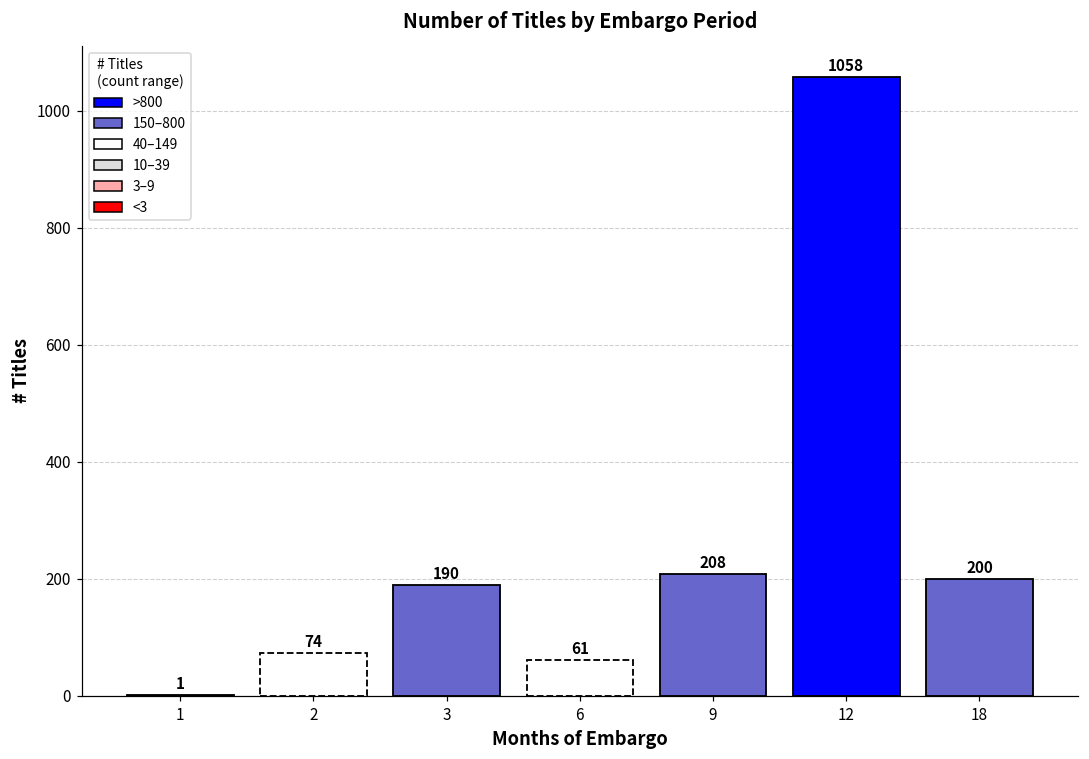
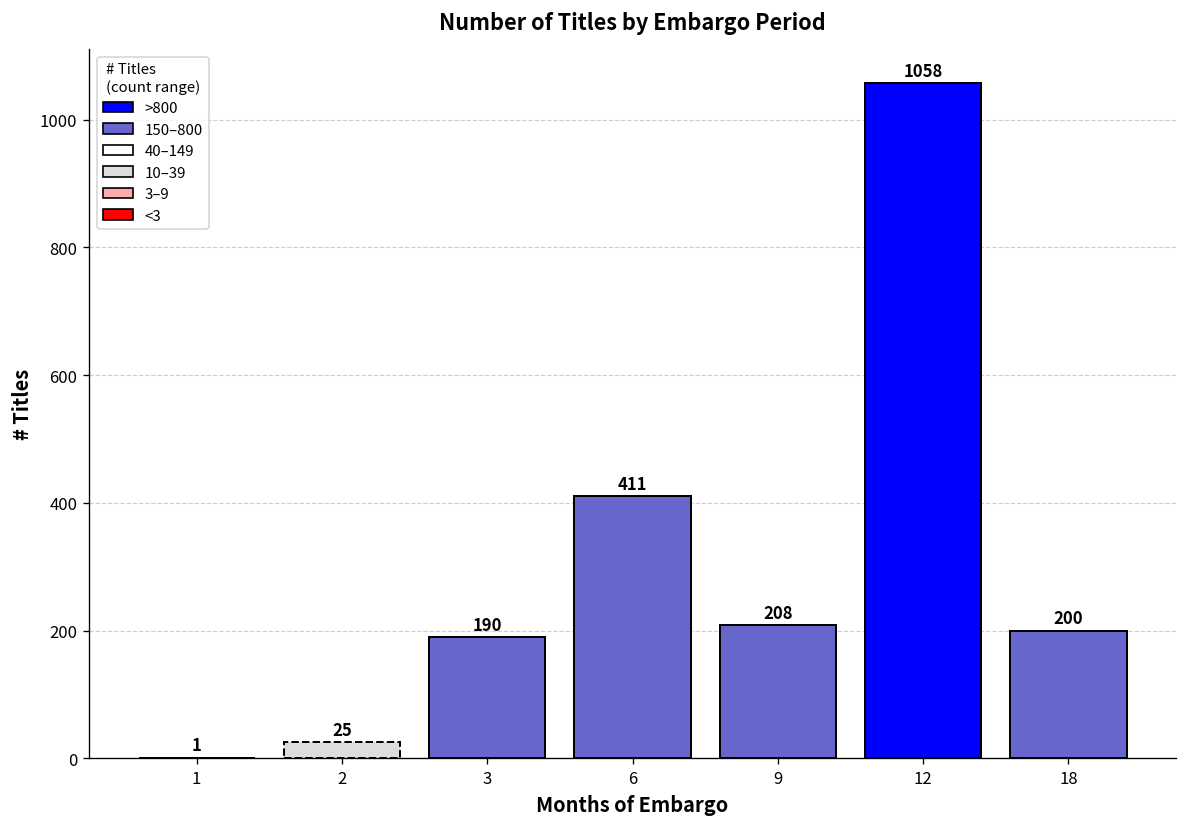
  {
    "1": 1,
-   "2": 74,
+   "2": 25,
    "3": 190,
-   "6": 61,
+   "6": 411,
    "9": 208,
    "12": 1058,
    "18": 200
  }
